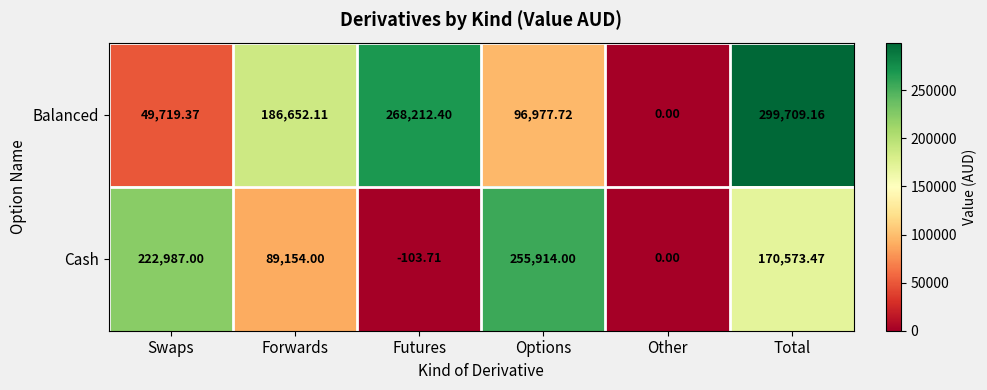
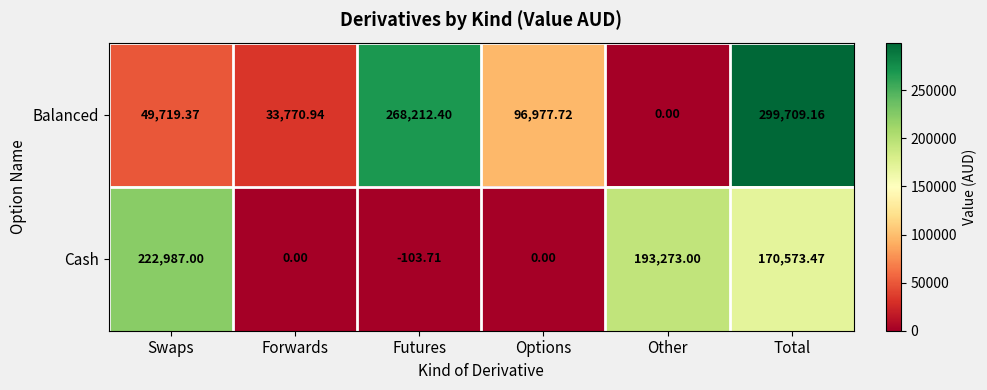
  {
    "Balanced": {
      "Swaps": "49,719.37",
-     "Forwards": "186,652.11",
+     "Forwards": "33,770.94",
      "Futures": "268,212.40",
      "Options": "96,977.72",
      "Other": "0.00",
      "Total": "299,709.16"
    },
    "Cash": {
      "Swaps": "222,987.00",
-     "Forwards": "89,154.00",
+     "Forwards": "0.00",
      "Futures": "-103.71",
-     "Options": "255,914.00",
-     "Other": "0.00",
+     "Options": "0.00",
+     "Other": "193,273.00",
      "Total": "170,573.47"
    }
  }
